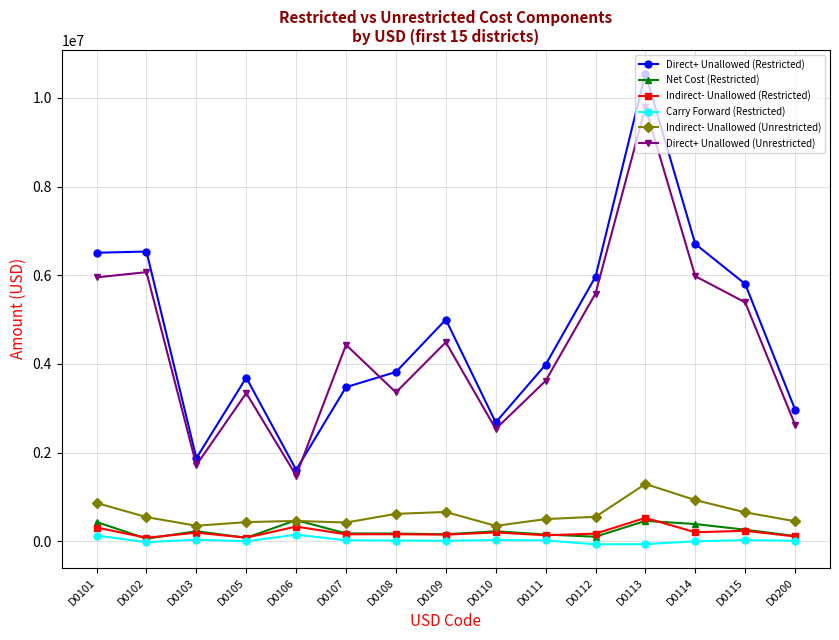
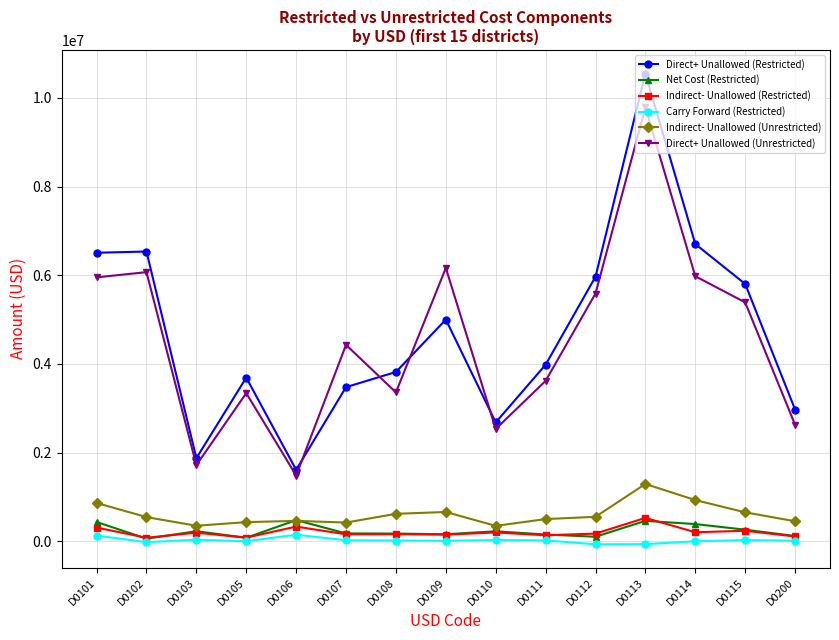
  {
    "Direct+ Unallowed (Restricted)": {
      "D0101": 6500000,
      "D0102": 6500000,
      "D0103": 1900000,
      "D0105": 3700000,
      "D0106": 1600000,
      "D0107": 3500000,
      "D0108": 3800000,
      "D0109": 5000000,
      "D0110": 2700000,
      "D0111": 4000000,
      "D0112": 6000000,
      "D0114": 6700000,
      "D0115": 5800000,
      "D0200": 3000000
    },
    "Net Cost (Restricted)": {
      "D0101": 400000,
      "D0112": 100000,
      "D0113": 500000,
      "D0114": 400000
    },
    "Indirect- Unallowed (Restricted)": {
      "D0101": 300000,
      "D0106": 300000,
      "D0112": 200000,
      "D0113": 500000,
      "D0114": 200000
    },
    "Carry Forward (Restricted)": {
      "D0101": 100000,
      "D0102": 0,
      "D0103": 0,
      "D0105": 0,
      "D0106": 100000,
      "D0107": 0,
      "D0108": 0,
      "D0109": 0,
      "D0110": 0,
      "D0111": 0,
      "D0112": -100000,
      "D0113": -100000,
      "D0114": 0,
      "D0115": 0,
      "D0200": 0
    },
    "Indirect- Unallowed (Unrestricted)": {
      "D0101": 900000,
      "D0102": 500000,
      "D0103": 300000,
      "D0105": 400000,
      "D0107": 400000,
      "D0108": 600000,
      "D0109": 700000,
      "D0110": 300000,
      "D0111": 500000,
      "D0112": 600000,
      "D0113": 1300000,
      "D0114": 900000,
      "D0115": 700000,
      "D0200": 400000
    },
    "Direct+ Unallowed (Unrestricted)": {
      "D0101": 6000000,
      "D0102": 6100000,
      "D0103": 1700000,
      "D0105": 3300000,
      "D0106": 1500000,
      "D0107": 4400000,
      "D0108": 3400000,
-     "D0109": 4500000,
+     "D0109": 6200000,
      "D0110": 2500000,
      "D0111": 3600000,
      "D0112": 5600000,
      "D0114": 6000000,
      "D0115": 5400000,
      "D0200": 2600000
    }
  }
